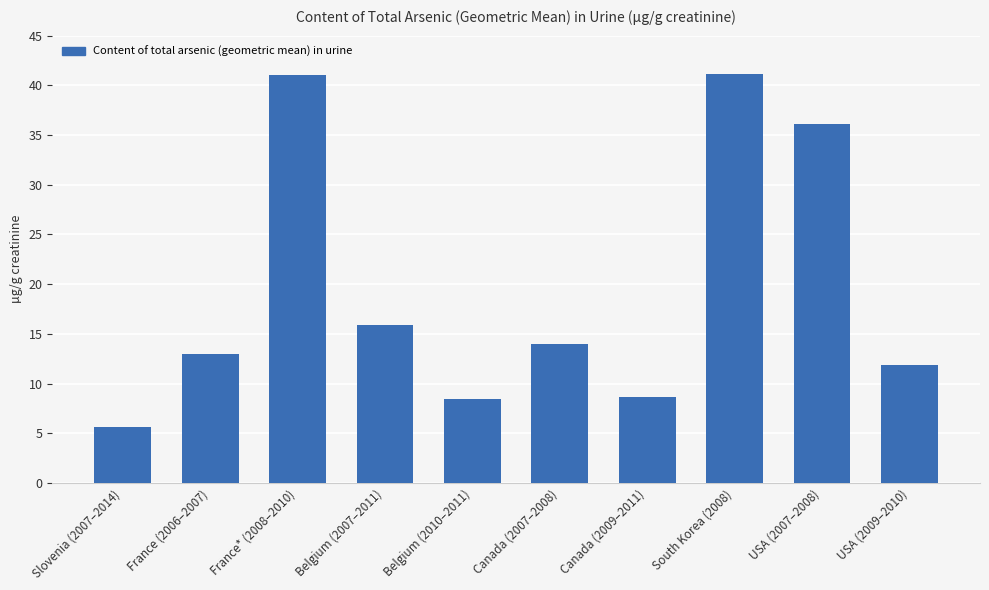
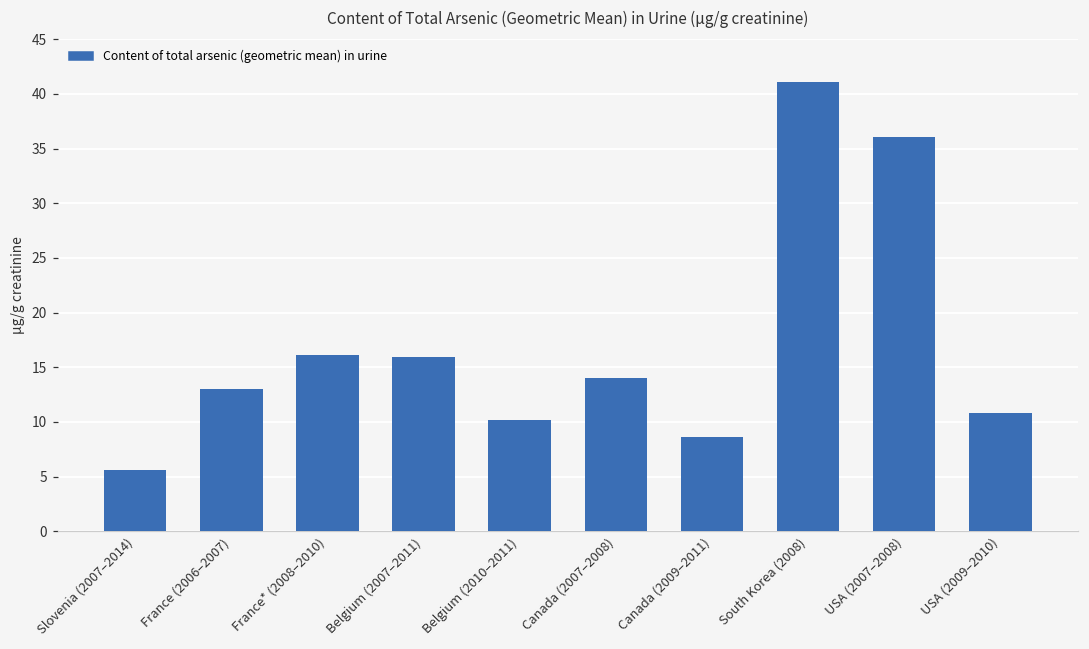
  {
    "Slovenia (2007–2014)": 6,
    "France (2006–2007)": 13,
-   "France* (2008–2010)": 41,
+   "France* (2008–2010)": 16,
    "Belgium (2007–2011)": 16,
-   "Belgium (2010–2011)": 8,
+   "Belgium (2010–2011)": 10,
    "Canada (2007–2008)": 14,
    "Canada (2009–2011)": 9,
    "South Korea (2008)": 41,
    "USA (2007–2008)": 36,
-   "USA (2009–2010)": 12
+   "USA (2009–2010)": 11
  }
